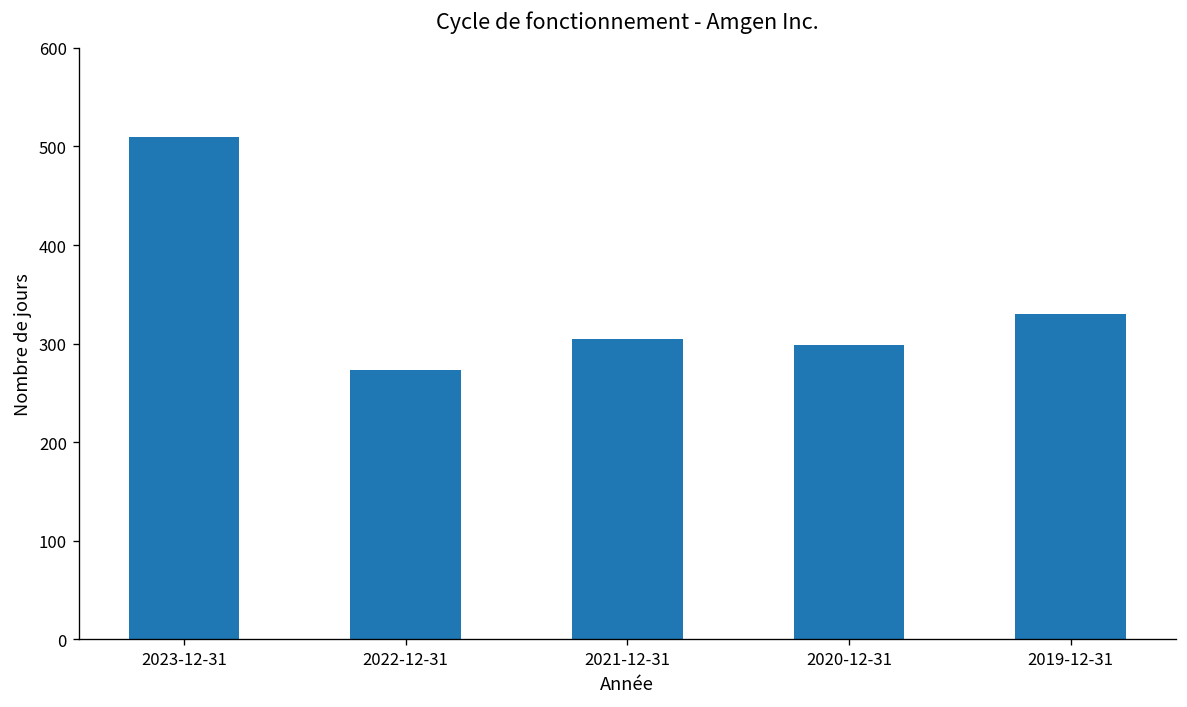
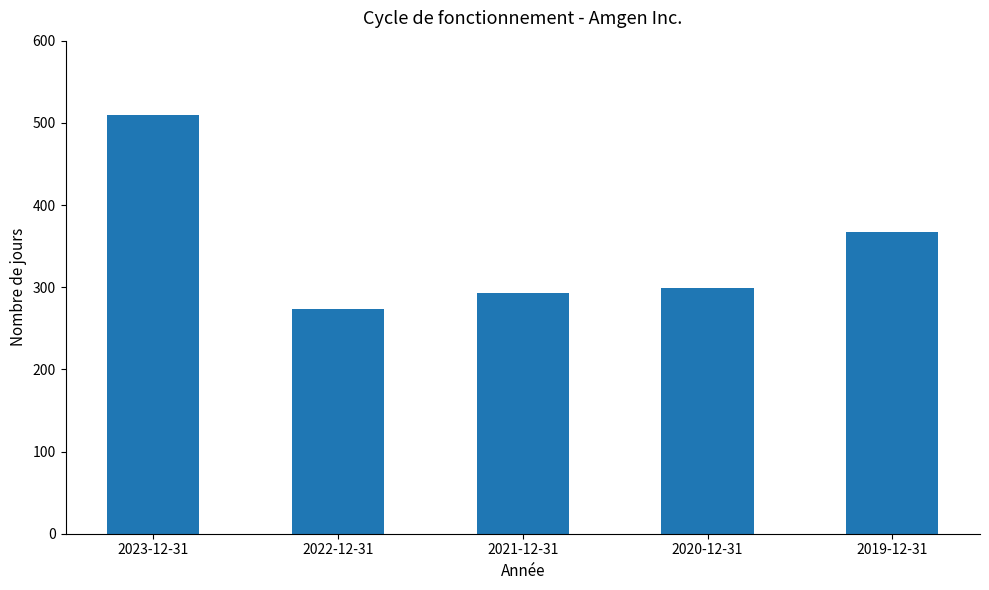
  {
    "2023-12-31": 510,
    "2022-12-31": 270,
-   "2021-12-31": 310,
+   "2021-12-31": 290,
    "2020-12-31": 300,
-   "2019-12-31": 330
+   "2019-12-31": 370
  }
